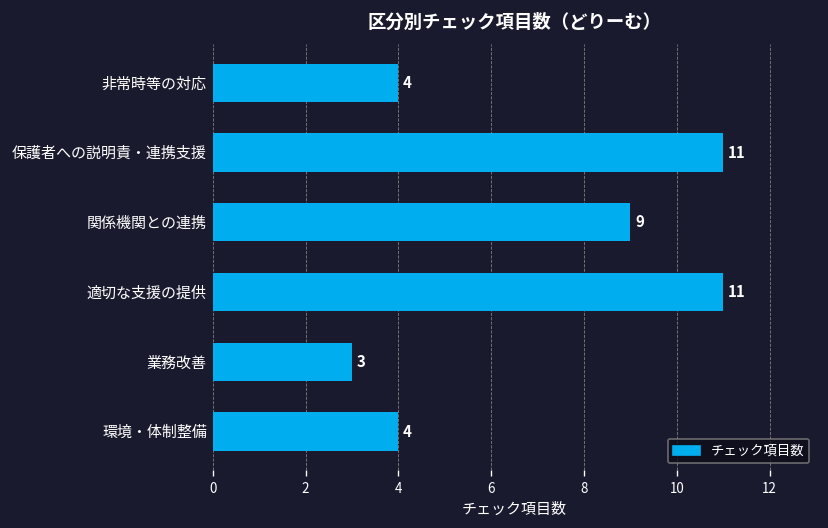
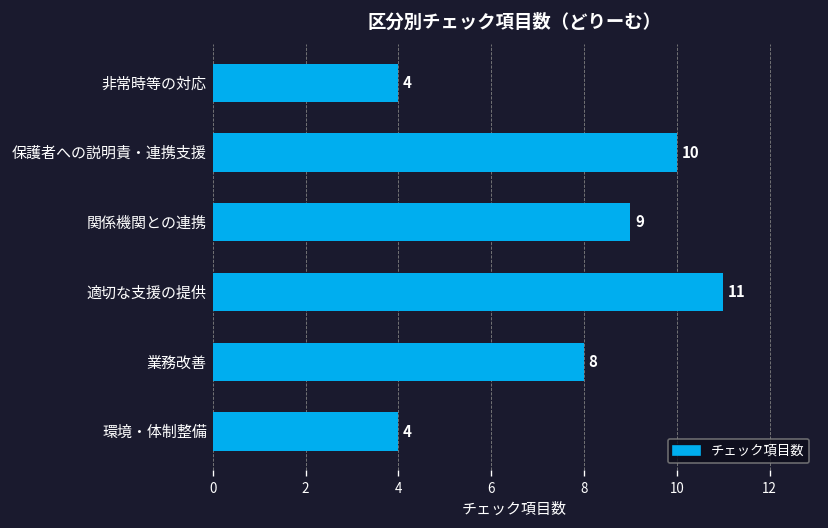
  {
    "非常時等の対応": 4,
-   "保護者への説明責・連携支援": 11,
+   "保護者への説明責・連携支援": 10,
    "関係機関との連携": 9,
    "適切な支援の提供": 11,
-   "業務改善": 3,
+   "業務改善": 8,
    "環境・体制整備": 4
  }
